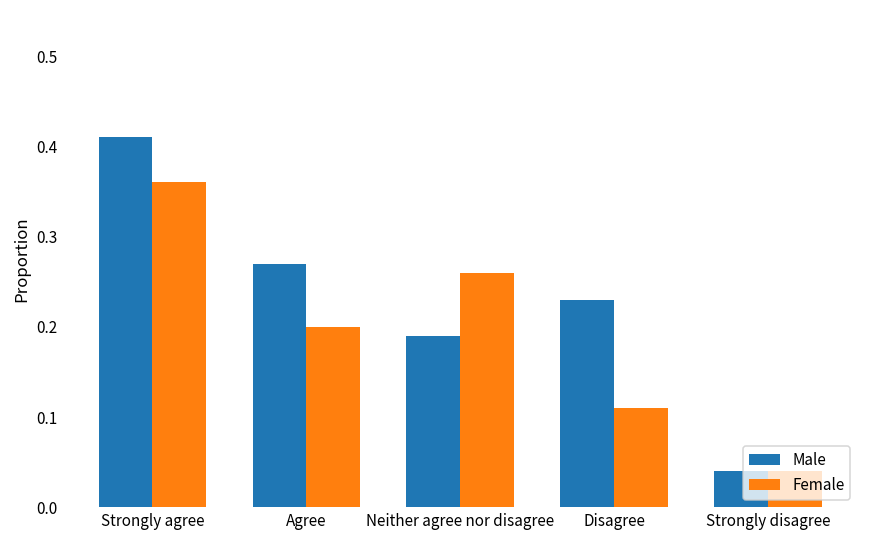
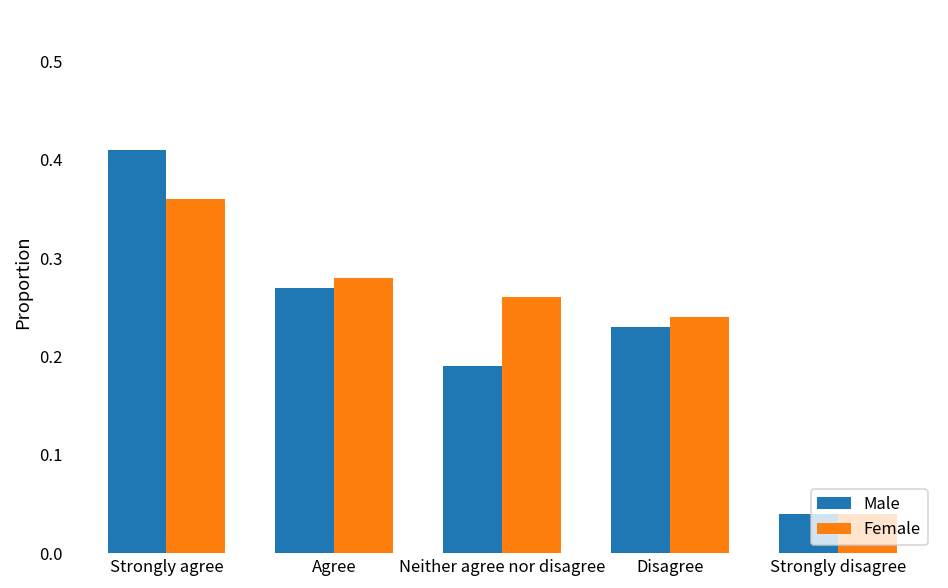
  {
    "Male": {
      "Strongly agree": 0.41,
      "Agree": 0.27,
      "Neither agree nor disagree": 0.19,
      "Disagree": 0.23,
      "Strongly disagree": 0.04
    },
    "Female": {
      "Strongly agree": 0.36,
-     "Agree": 0.20,
+     "Agree": 0.28,
      "Neither agree nor disagree": 0.26,
-     "Disagree": 0.11
+     "Disagree": 0.24
    }
  }
